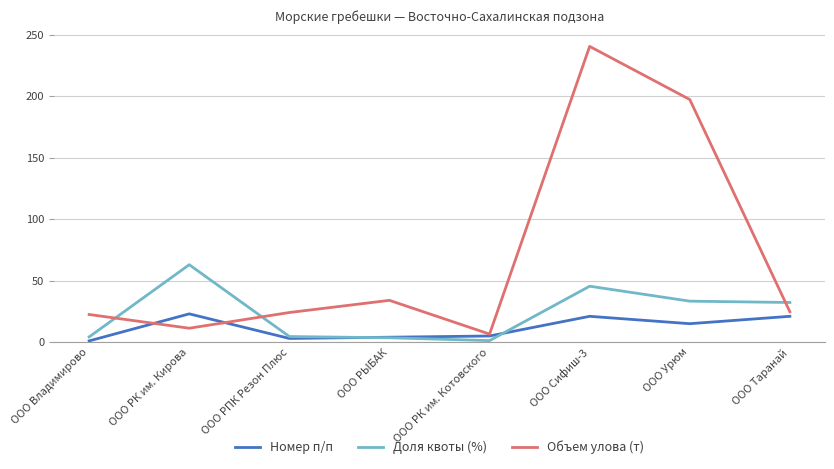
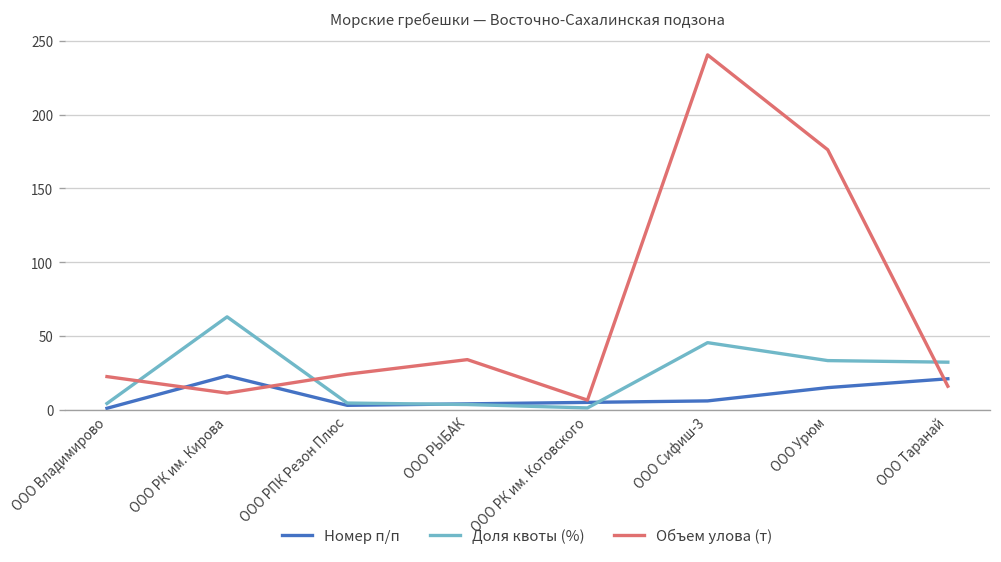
  {
    "Номер п/п": {
      "ООО Владимирово": 1,
      "ООО РК им. Кирова": 23,
-     "ООО Сифиш-3": 21,
+     "ООО Сифиш-3": 6,
      "ООО Урюм": 15,
      "ООО Таранай": 21
    },
    "Доля квоты (%)": {
      "ООО Владимирово": 4,
      "ООО РК им. Кирова": 63,
      "ООО РК им. Котовского": 1,
      "ООО Сифиш-3": 45,
      "ООО Урюм": 33,
      "ООО Таранай": 32
    },
    "Объем улова (т)": {
      "ООО Владимирово": 22,
      "ООО РК им. Кирова": 11,
      "ООО РПК Резон Плюс": 24,
      "ООО РЫБАК": 34,
      "ООО Сифиш-3": 241,
-     "ООО Урюм": 197,
-     "ООО Таранай": 25
+     "ООО Урюм": 176,
+     "ООО Таранай": 16
    }
  }
